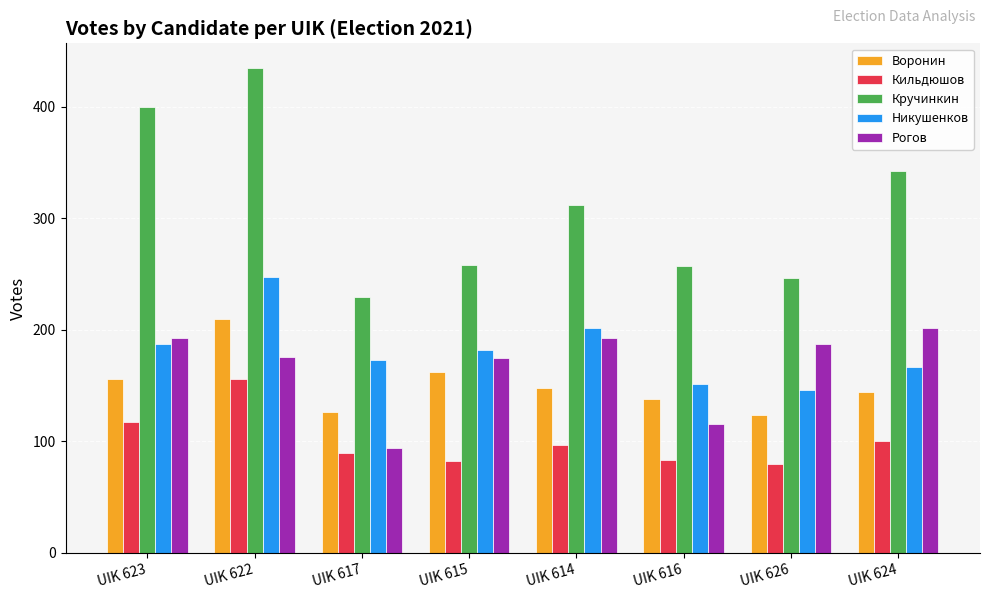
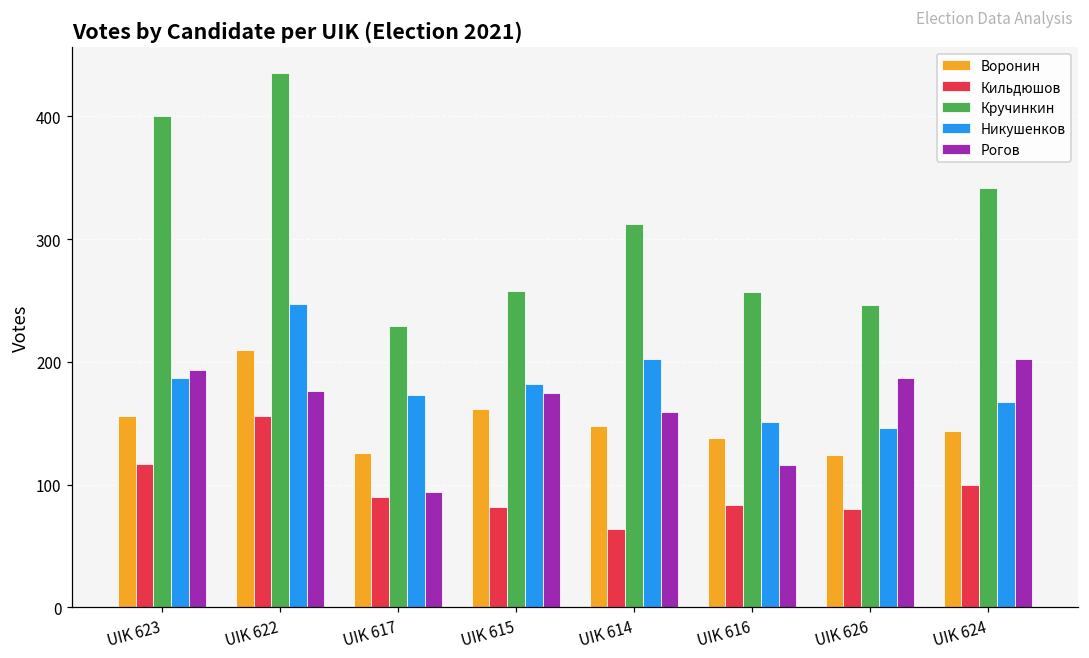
  {
    "Воронин": {
      "UIK 623": 156,
      "UIK 622": 210,
      "UIK 617": 126,
      "UIK 615": 162,
      "UIK 614": 148,
      "UIK 616": 138,
      "UIK 626": 124,
      "UIK 624": 144
    },
    "Кильдюшов": {
      "UIK 623": 117,
      "UIK 622": 156,
      "UIK 617": 90,
      "UIK 615": 82,
-     "UIK 614": 97,
+     "UIK 614": 64,
      "UIK 616": 83,
      "UIK 626": 80,
      "UIK 624": 100
    },
    "Кручинкин": {
      "UIK 623": 400,
      "UIK 622": 435,
      "UIK 617": 229,
      "UIK 615": 258,
      "UIK 614": 312,
      "UIK 616": 257,
      "UIK 626": 246,
      "UIK 624": 342
    },
    "Никушенков": {
      "UIK 623": 187,
      "UIK 622": 247,
      "UIK 617": 173,
      "UIK 615": 182,
      "UIK 614": 202,
      "UIK 616": 151,
      "UIK 626": 146,
      "UIK 624": 167
    },
    "Рогов": {
      "UIK 623": 193,
      "UIK 622": 176,
      "UIK 617": 94,
      "UIK 615": 175,
-     "UIK 614": 193,
+     "UIK 614": 159,
      "UIK 616": 116,
      "UIK 626": 187,
      "UIK 624": 202
    }
  }
